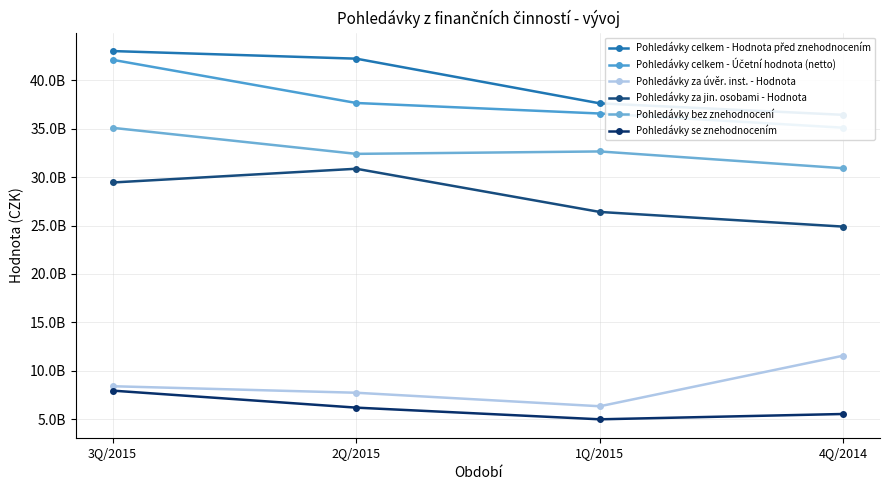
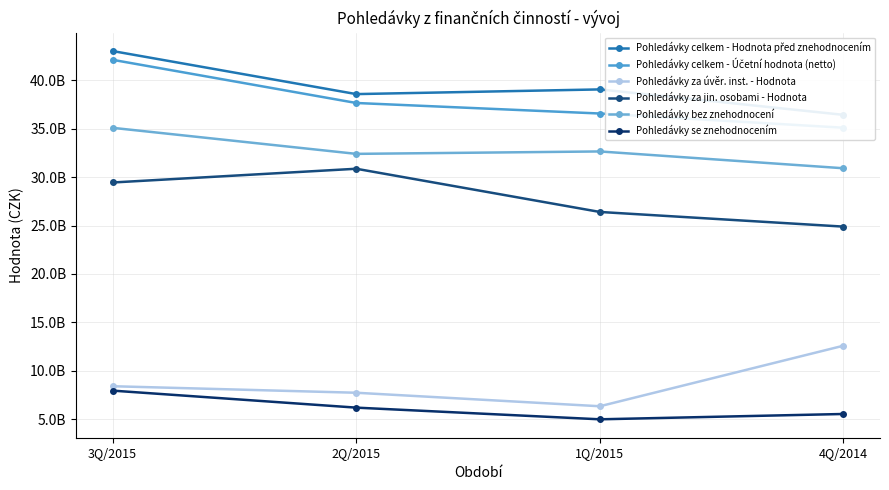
  {
    "Pohledávky celkem - Hodnota před znehodnocením": {
      "3Q/2015": 43000000000,
-     "2Q/2015": 42000000000,
-     "1Q/2015": 38000000000
+     "2Q/2015": 39000000000,
+     "1Q/2015": 39000000000
    },
    "Pohledávky za úvěr. inst. - Hodnota": {
      "3Q/2015": 8000000000,
      "2Q/2015": 8000000000,
      "1Q/2015": 6000000000,
-     "4Q/2014": 12000000000
+     "4Q/2014": 13000000000
    }
  }
